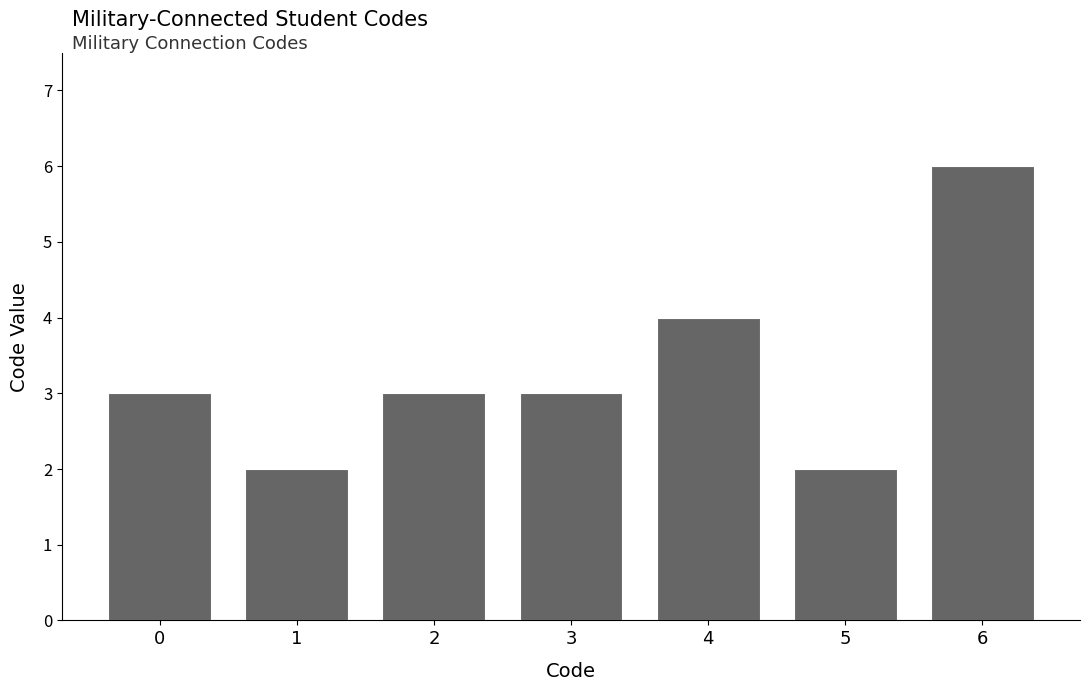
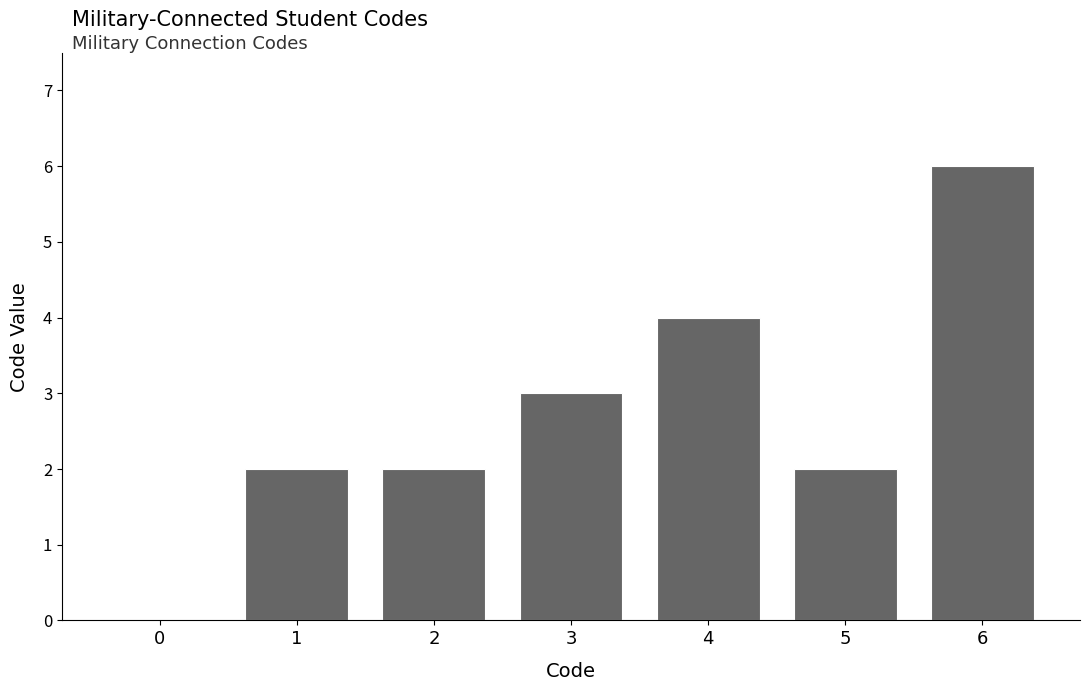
  {
-   "0": 3,
+   "0": 0,
    "1": 2,
-   "2": 3,
+   "2": 2,
    "3": 3,
    "4": 4,
    "5": 2,
    "6": 6
  }
